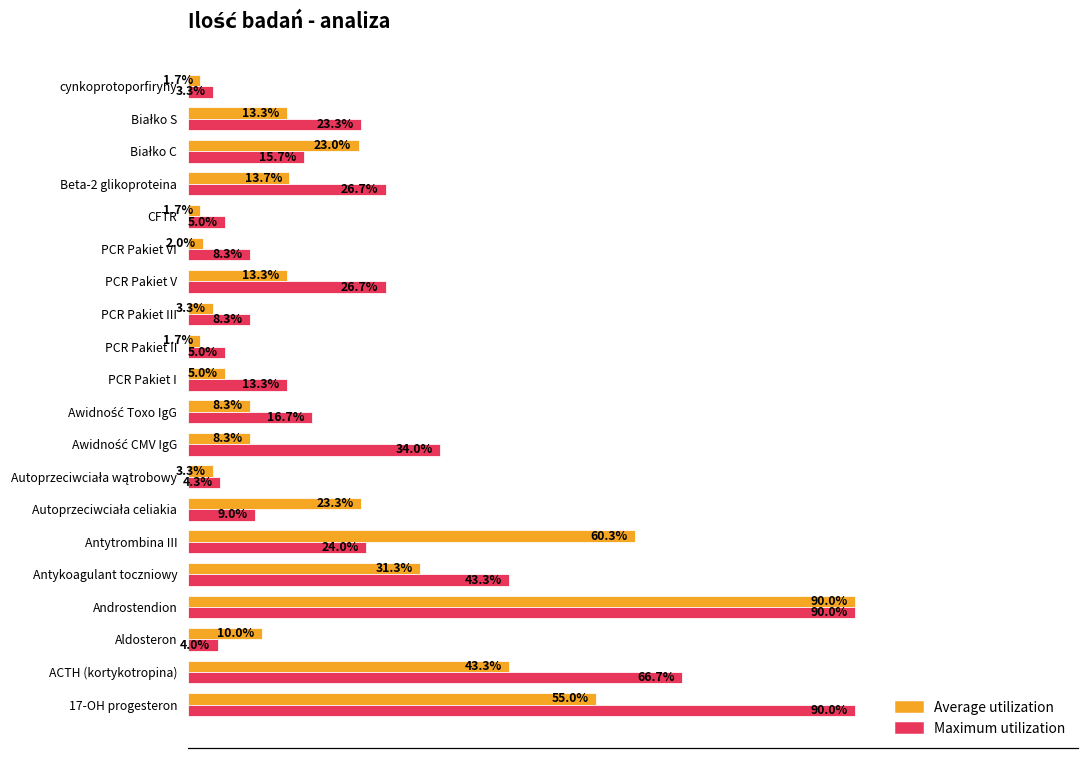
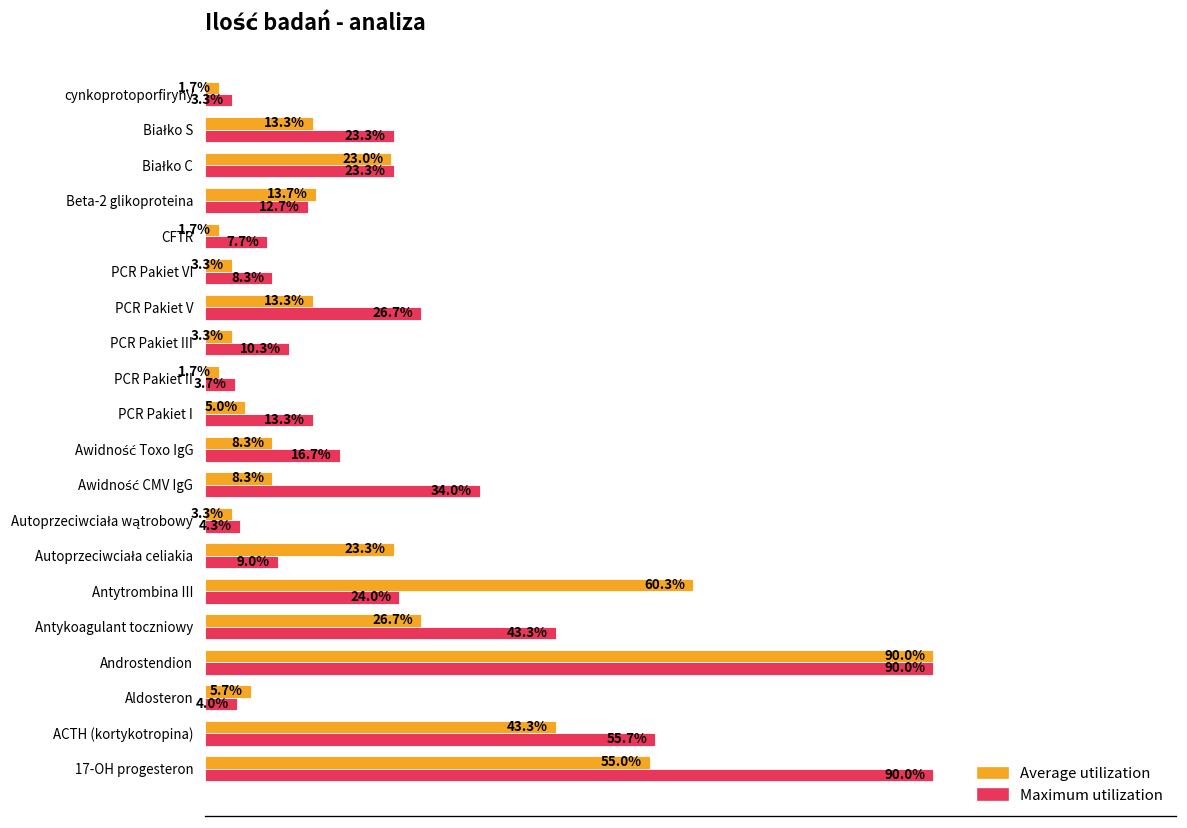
  {
    "Average utilization": {
      "cynkoprotoporfiryny": "1.7%",
      "Białko S": "13.3%",
      "Białko C": "23.0%",
      "Beta-2 glikoproteina": "13.7%",
      "CFTR": "1.7%",
-     "PCR Pakiet VI": "2.0%",
+     "PCR Pakiet VI": "3.3%",
      "PCR Pakiet V": "13.3%",
      "PCR Pakiet III": "3.3%",
      "PCR Pakiet II": "1.7%",
      "PCR Pakiet I": "5.0%",
      "Awidność Toxo IgG": "8.3%",
      "Awidność CMV IgG": "8.3%",
      "Autoprzeciwciała celiakia": "23.3%",
      "Antytrombina III": "60.3%",
-     "Antykoagulant toczniowy": "31.3%",
-     "Aldosteron": "10.0%",
+     "Antykoagulant toczniowy": "26.7%",
+     "Aldosteron": "5.7%",
      "ACTH (kortykotropina)": "43.3%",
      "17-OH progesteron": "55.0%"
    },
    "Maximum utilization": {
      "cynkoprotoporfiryny": "3.3%",
      "Białko S": "23.3%",
-     "Białko C": "15.7%",
-     "Beta-2 glikoproteina": "26.7%",
-     "CFTR": "5.0%",
+     "Białko C": "23.3%",
+     "Beta-2 glikoproteina": "12.7%",
+     "CFTR": "7.7%",
      "PCR Pakiet VI": "8.3%",
      "PCR Pakiet V": "26.7%",
-     "PCR Pakiet III": "8.3%",
-     "PCR Pakiet II": "5.0%",
+     "PCR Pakiet III": "10.3%",
+     "PCR Pakiet II": "3.7%",
      "PCR Pakiet I": "13.3%",
      "Awidność Toxo IgG": "16.7%",
      "Awidność CMV IgG": "34.0%",
      "Autoprzeciwciała celiakia": "9.0%",
      "Antytrombina III": "24.0%",
      "Antykoagulant toczniowy": "43.3%",
      "Aldosteron": "4.0%",
-     "ACTH (kortykotropina)": "66.7%",
+     "ACTH (kortykotropina)": "55.7%",
      "17-OH progesteron": "90.0%"
    }
  }
